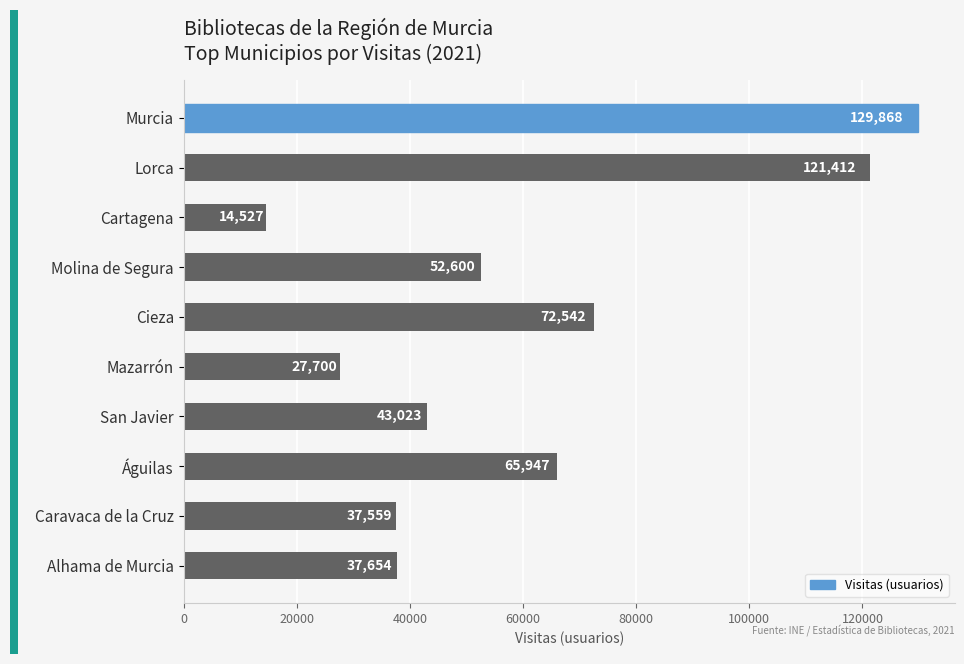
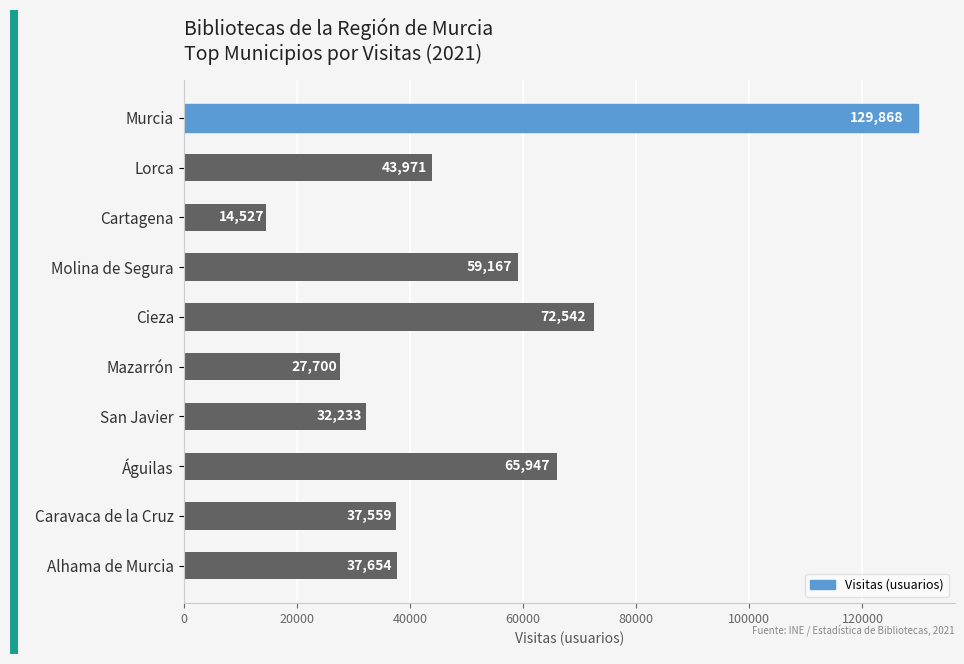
  {
    "Murcia": "129,868",
-   "Lorca": "121,412",
+   "Lorca": "43,971",
    "Cartagena": "14,527",
-   "Molina de Segura": "52,600",
+   "Molina de Segura": "59,167",
    "Cieza": "72,542",
    "Mazarrón": "27,700",
-   "San Javier": "43,023",
+   "San Javier": "32,233",
    "Águilas": "65,947",
    "Caravaca de la Cruz": "37,559",
    "Alhama de Murcia": "37,654"
  }
